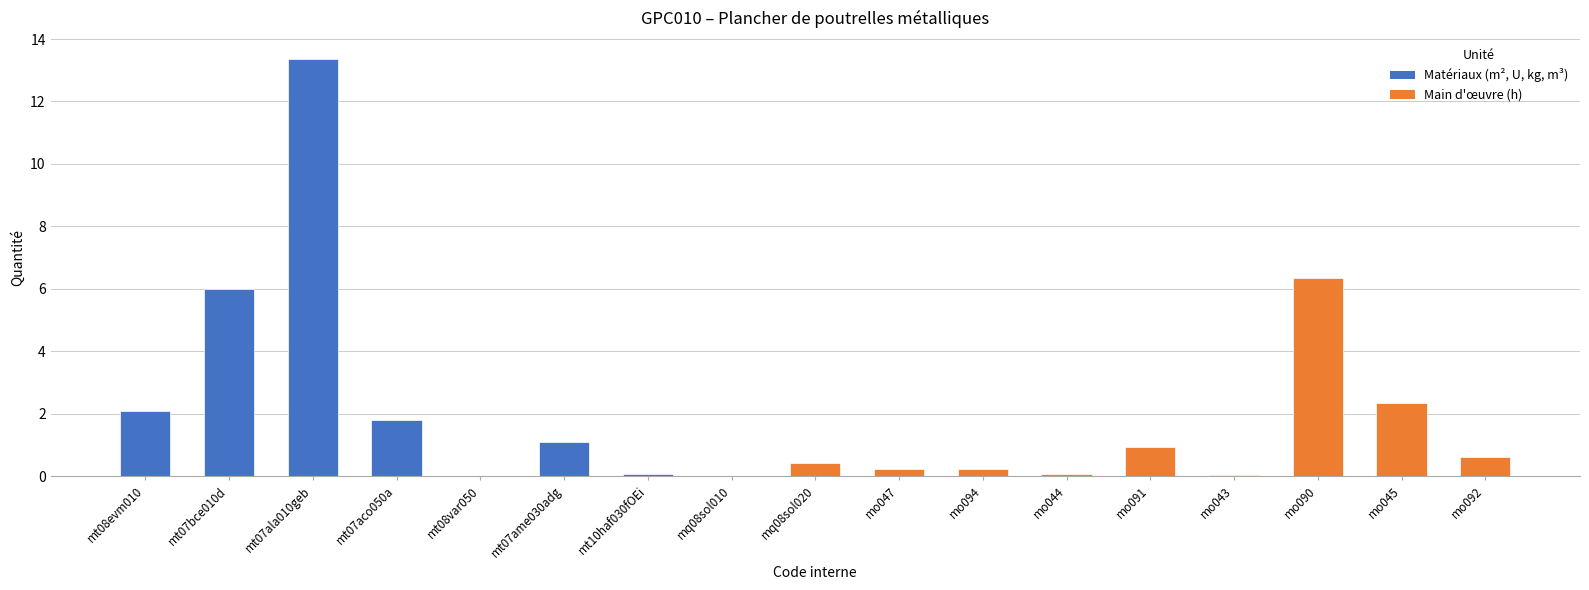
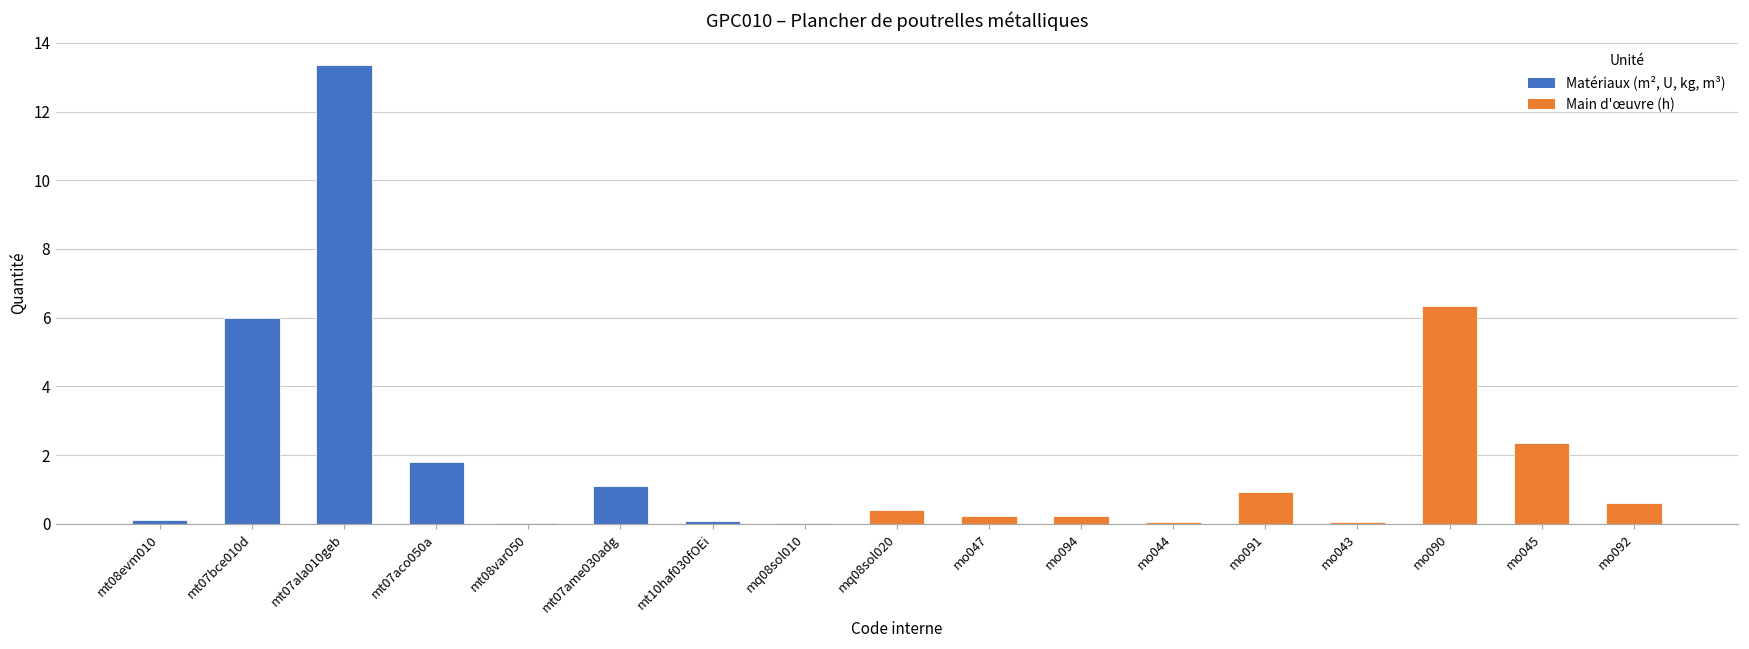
  {
-   "mt08evm010": 2.1,
+   "mt08evm010": 0.1,
    "mt07bce010d": 6.0,
    "mt07ala010geb": 13.4,
    "mt07aco050a": 1.8,
    "mt07ame030adg": 1.1,
    "mq08sol020": 0.4,
    "mo047": 0.2,
    "mo094": 0.2,
    "mo091": 0.9,
    "mo090": 6.3,
    "mo045": 2.3,
    "mo092": 0.6
  }
